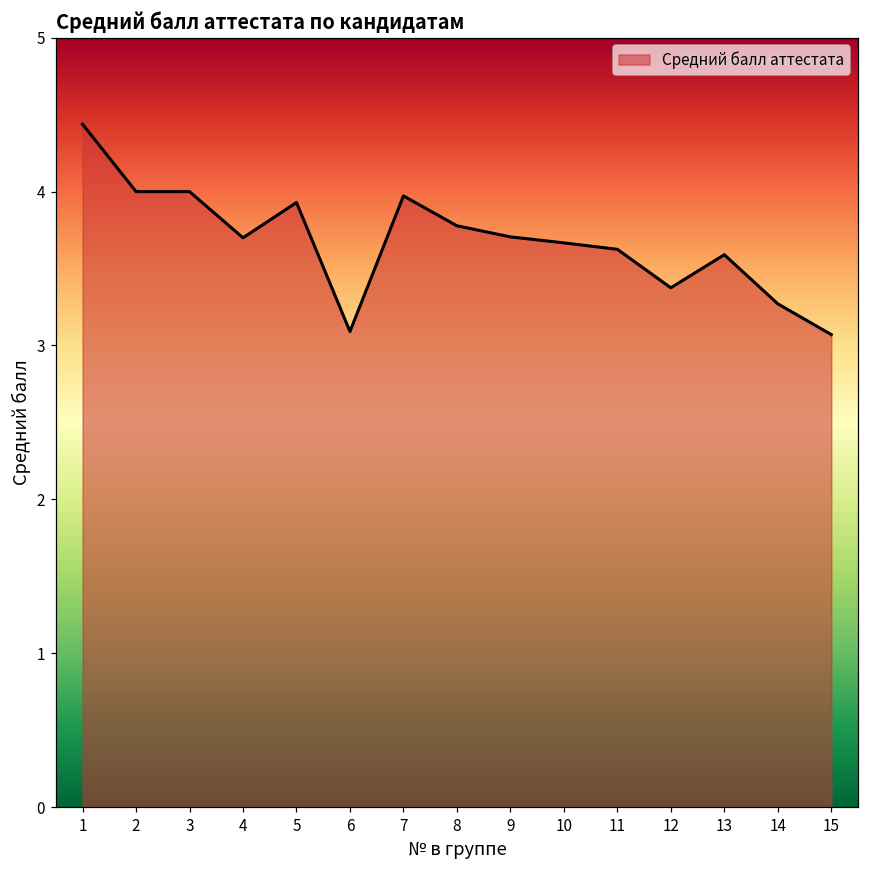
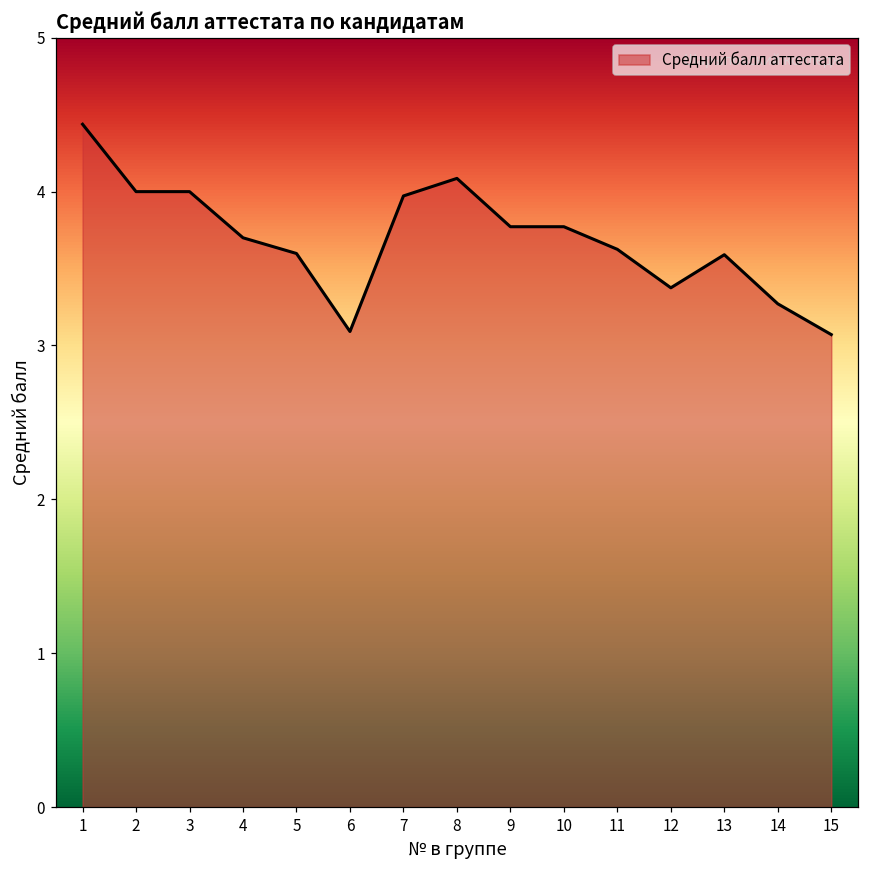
  {
    "1": 4.44,
    "2": 4.00,
    "3": 4.00,
    "4": 3.70,
-   "5": 3.93,
+   "5": 3.60,
    "6": 3.09,
    "7": 3.97,
-   "8": 3.78,
-   "9": 3.71,
-   "10": 3.67,
+   "8": 4.09,
+   "9": 3.77,
+   "10": 3.77,
    "11": 3.63,
    "12": 3.38,
    "13": 3.59,
    "14": 3.27,
    "15": 3.07
  }
